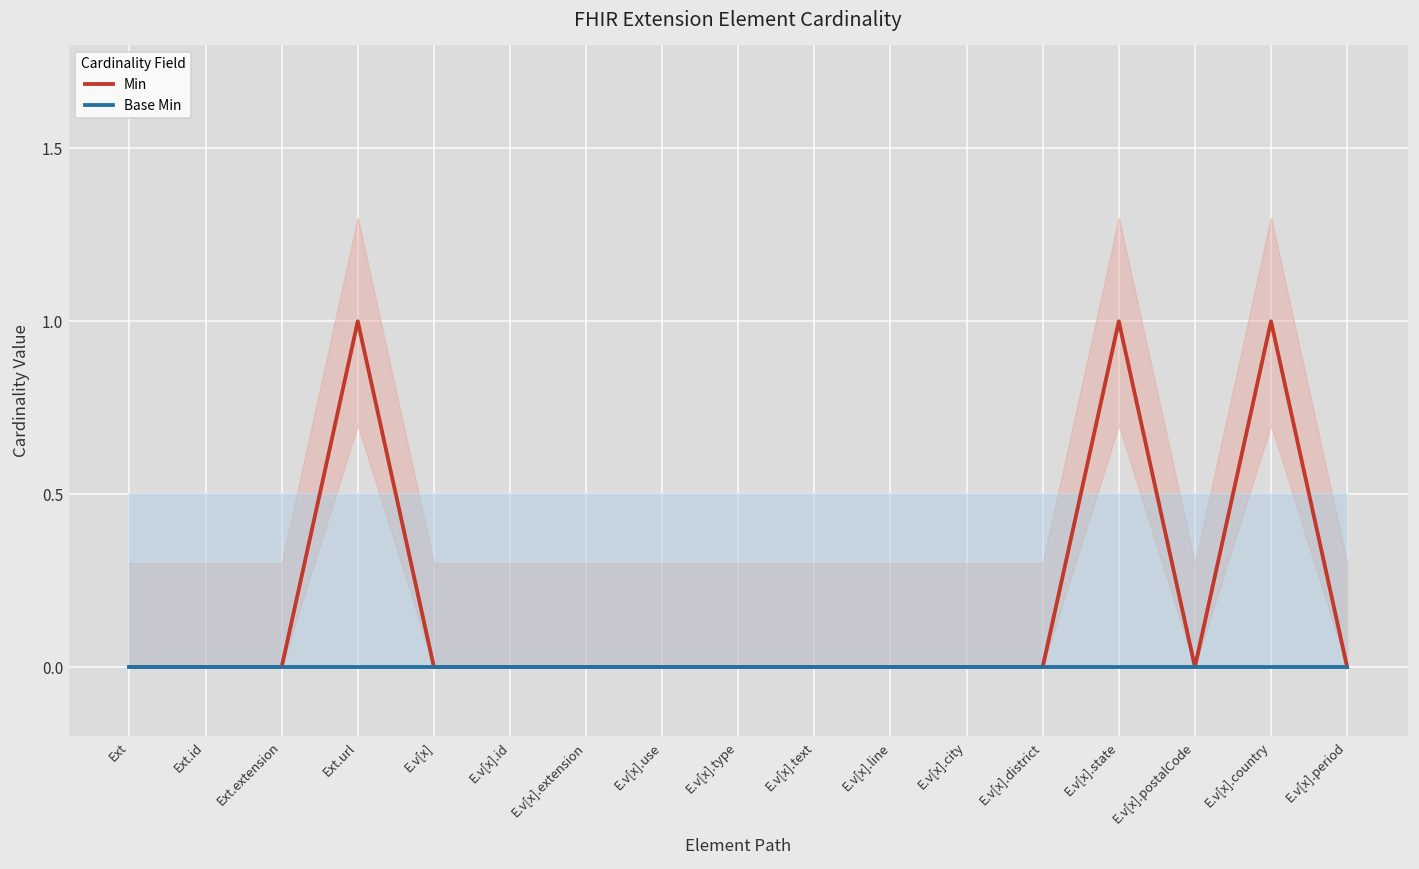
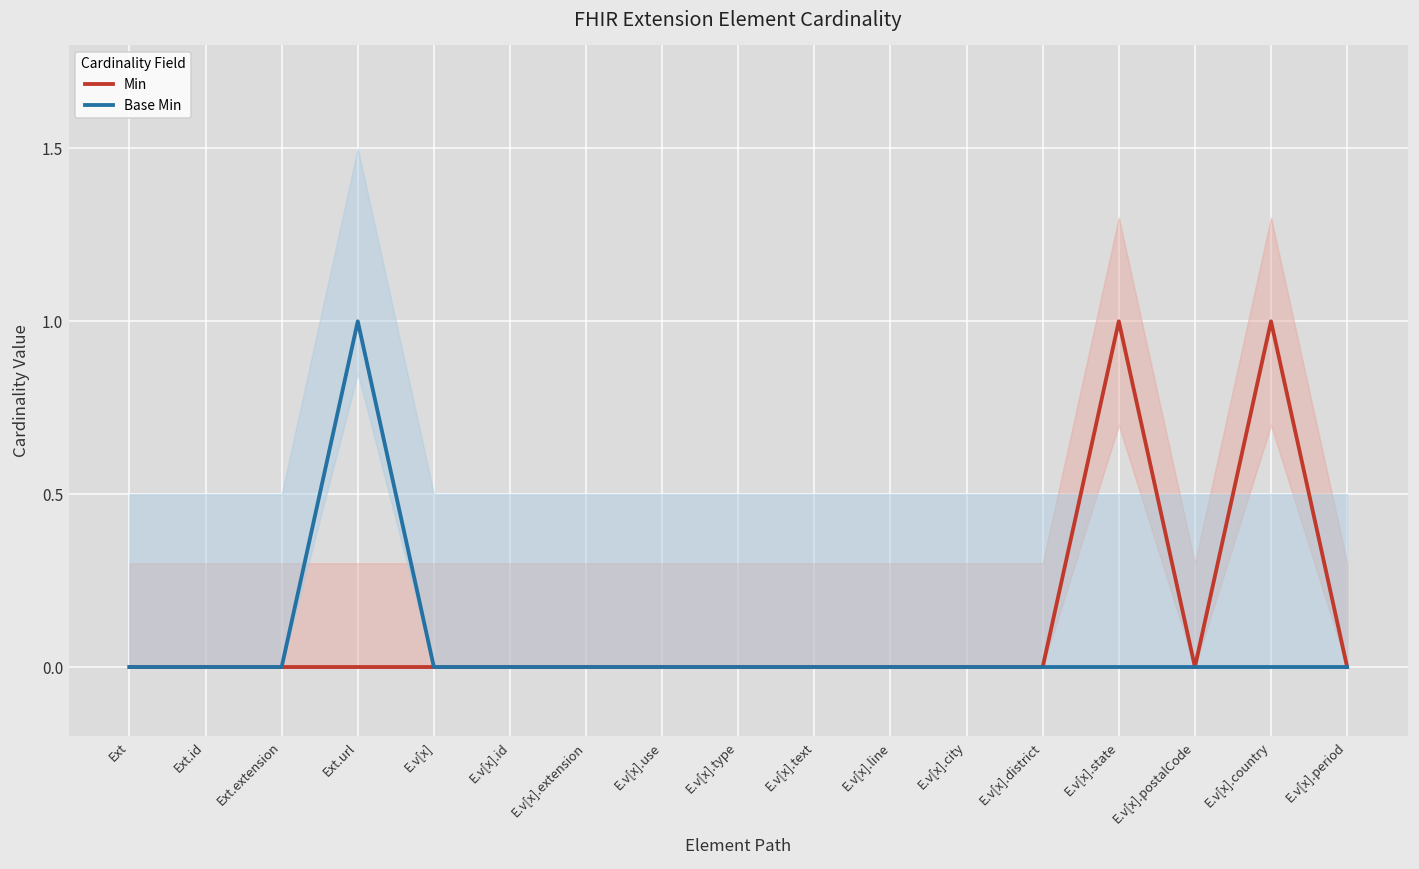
  {
    "Min": {
-     "Ext.url": 1,
+     "Ext.url": 0,
      "E.v[x].state": 1,
      "E.v[x].country": 1
    },
    "Base Min": {
-     "Ext.url": 0,
+     "Ext.url": 1,
      "E.v[x].state": 0,
      "E.v[x].country": 0
    }
  }
